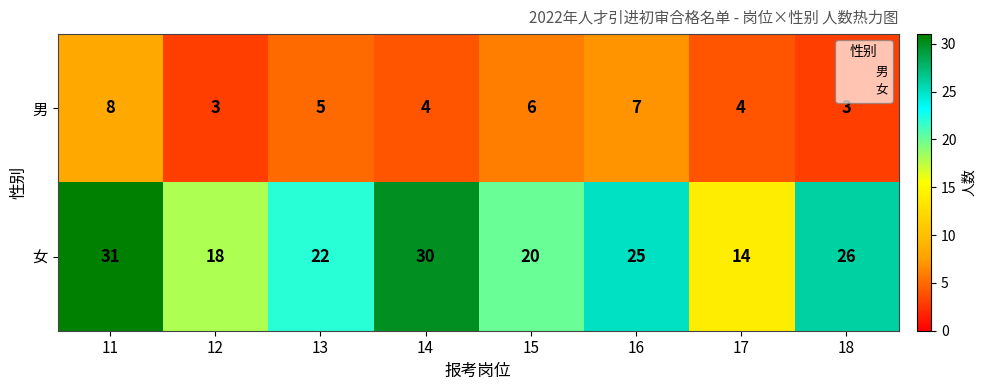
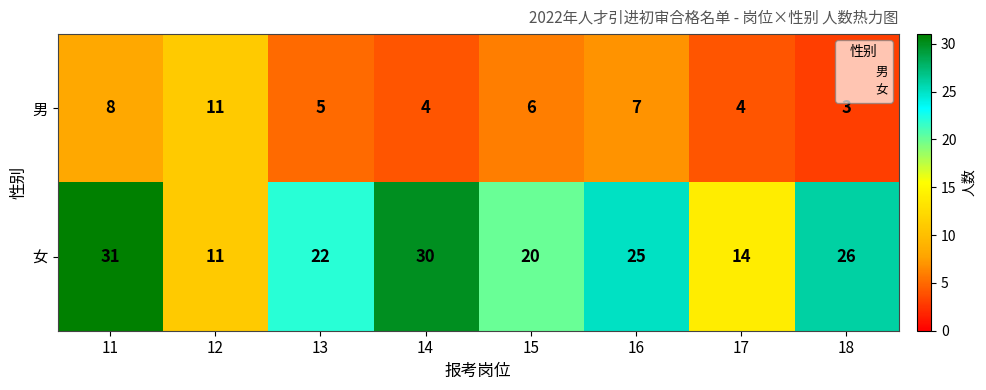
  {
    "男": {
      "11": 8,
-     "12": 3,
+     "12": 11,
      "13": 5,
      "14": 4,
      "15": 6,
      "16": 7,
      "17": 4
    },
    "女": {
      "11": 31,
-     "12": 18,
+     "12": 11,
      "13": 22,
      "14": 30,
      "15": 20,
      "16": 25,
      "17": 14,
      "18": 26
    }
  }
